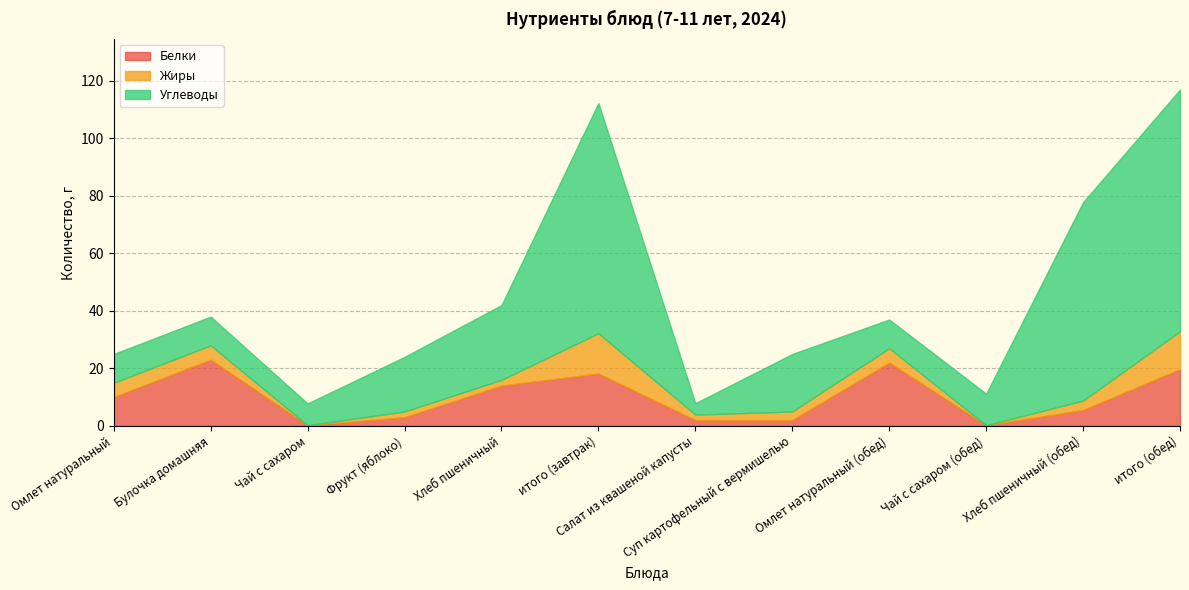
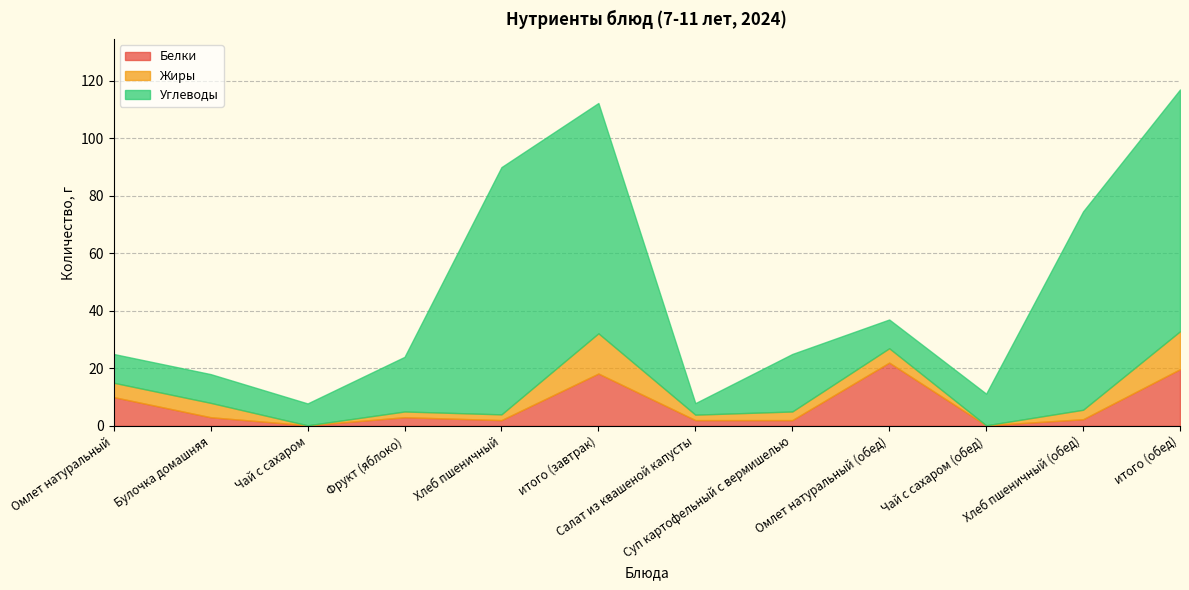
  {
    "Белки": {
      "Омлет натуральный": 10,
-     "Булочка домашняя": 23,
+     "Булочка домашняя": 3,
      "Фрукт (яблоко)": 3,
-     "Хлеб пшеничный": 14,
+     "Хлеб пшеничный": 2,
      "итого (завтрак)": 18,
      "Салат из квашеной капусты": 2,
      "Суп картофельный с вермишелью": 2,
      "Омлет натуральный (обед)": 22,
-     "Хлеб пшеничный (обед)": 6,
+     "Хлеб пшеничный (обед)": 2,
      "итого (обед)": 20
    },
    "Жиры": {
      "Омлет натуральный": 5,
      "Булочка домашняя": 5,
      "Фрукт (яблоко)": 2,
      "Хлеб пшеничный": 2,
      "итого (завтрак)": 14,
      "Салат из квашеной капусты": 2,
      "Суп картофельный с вермишелью": 3,
      "Омлет натуральный (обед)": 5,
      "Хлеб пшеничный (обед)": 3,
      "итого (обед)": 13
    },
    "Углеводы": {
      "Омлет натуральный": 10,
      "Булочка домашняя": 10,
      "Чай с сахаром": 8,
      "Фрукт (яблоко)": 19,
-     "Хлеб пшеничный": 26,
+     "Хлеб пшеничный": 86,
      "итого (завтрак)": 80,
      "Салат из квашеной капусты": 4,
      "Суп картофельный с вермишелью": 20,
      "Омлет натуральный (обед)": 10,
      "Чай с сахаром (обед)": 11,
      "Хлеб пшеничный (обед)": 69,
      "итого (обед)": 84
    }
  }
